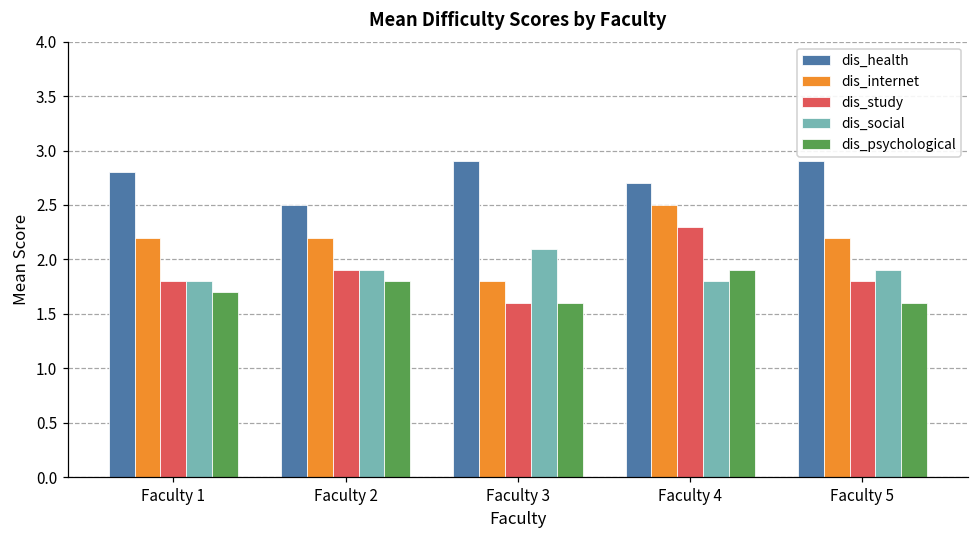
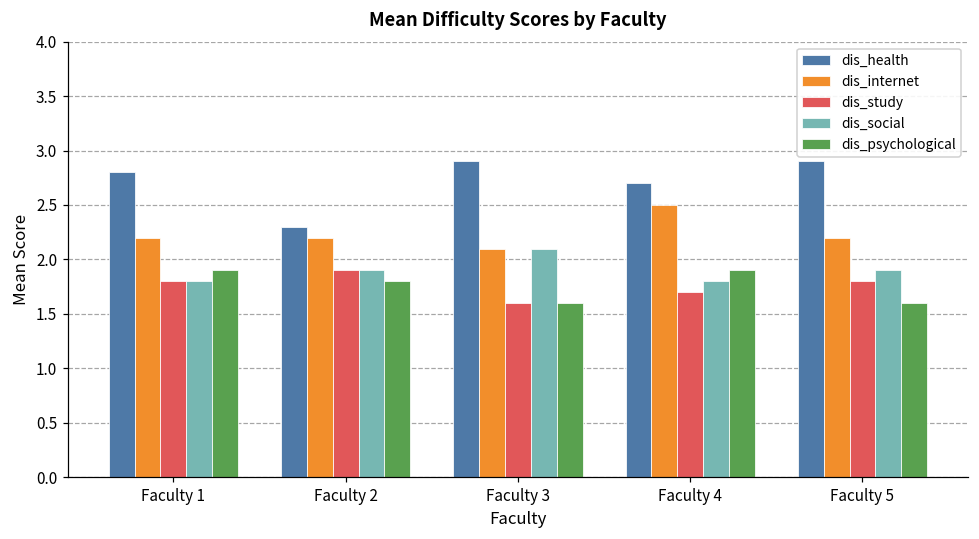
  {
    "dis_health": {
      "Faculty 1": 2.8,
-     "Faculty 2": 2.5,
+     "Faculty 2": 2.3,
      "Faculty 3": 2.9,
      "Faculty 4": 2.7,
      "Faculty 5": 2.9
    },
    "dis_internet": {
      "Faculty 1": 2.2,
      "Faculty 2": 2.2,
-     "Faculty 3": 1.8,
+     "Faculty 3": 2.1,
      "Faculty 4": 2.5,
      "Faculty 5": 2.2
    },
    "dis_study": {
      "Faculty 1": 1.8,
      "Faculty 2": 1.9,
      "Faculty 3": 1.6,
-     "Faculty 4": 2.3,
+     "Faculty 4": 1.7,
      "Faculty 5": 1.8
    },
    "dis_social": {
      "Faculty 1": 1.8,
      "Faculty 2": 1.9,
      "Faculty 3": 2.1,
      "Faculty 4": 1.8,
      "Faculty 5": 1.9
    },
    "dis_psychological": {
-     "Faculty 1": 1.7,
+     "Faculty 1": 1.9,
      "Faculty 2": 1.8,
      "Faculty 3": 1.6,
      "Faculty 4": 1.9,
      "Faculty 5": 1.6
    }
  }
